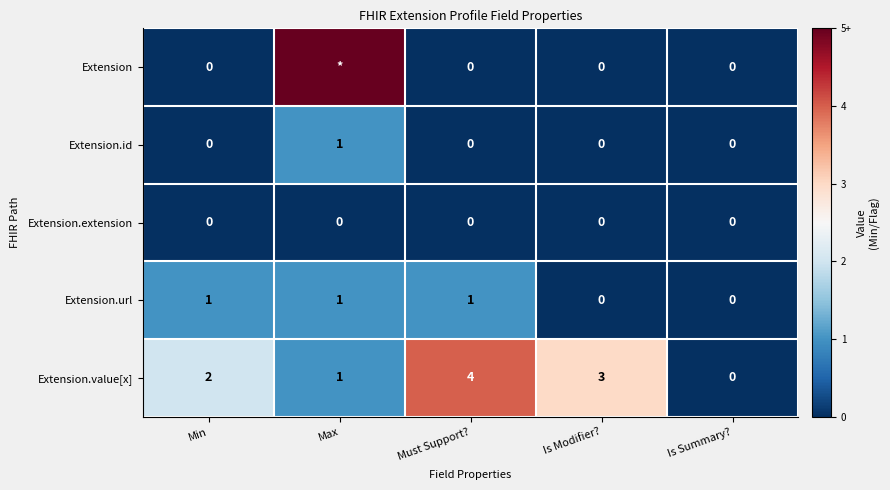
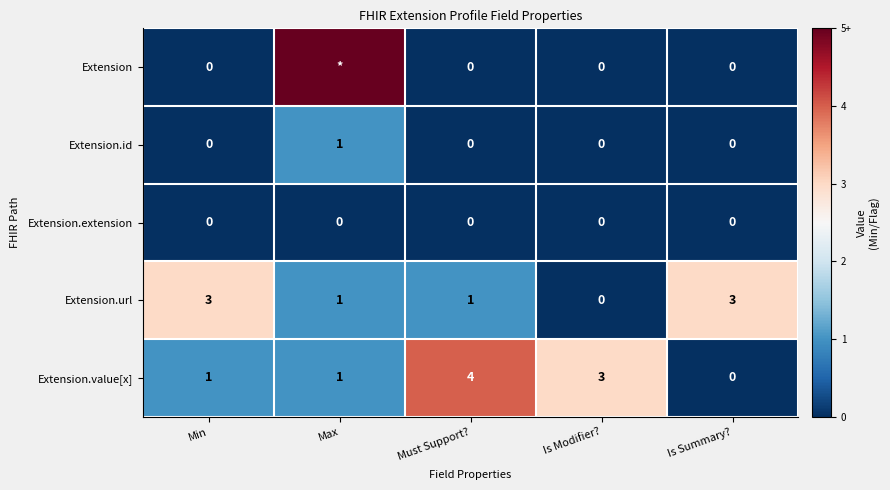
  {
    "Extension": {
      "Min": 0,
      "Must Support?": 0,
      "Is Modifier?": 0,
      "Is Summary?": 0
    },
    "Extension.id": {
      "Min": 0,
      "Max": 1,
      "Must Support?": 0,
      "Is Modifier?": 0,
      "Is Summary?": 0
    },
    "Extension.extension": {
      "Min": 0,
      "Max": 0,
      "Must Support?": 0,
      "Is Modifier?": 0,
      "Is Summary?": 0
    },
    "Extension.url": {
-     "Min": 1,
+     "Min": 3,
      "Max": 1,
      "Must Support?": 1,
      "Is Modifier?": 0,
-     "Is Summary?": 0
+     "Is Summary?": 3
    },
    "Extension.value[x]": {
-     "Min": 2,
+     "Min": 1,
      "Max": 1,
      "Must Support?": 4,
      "Is Modifier?": 3,
      "Is Summary?": 0
    }
  }
